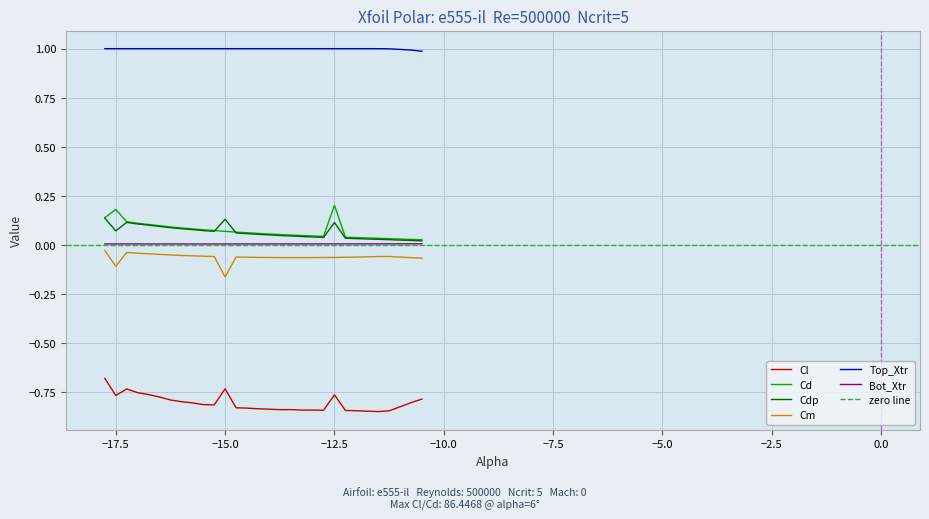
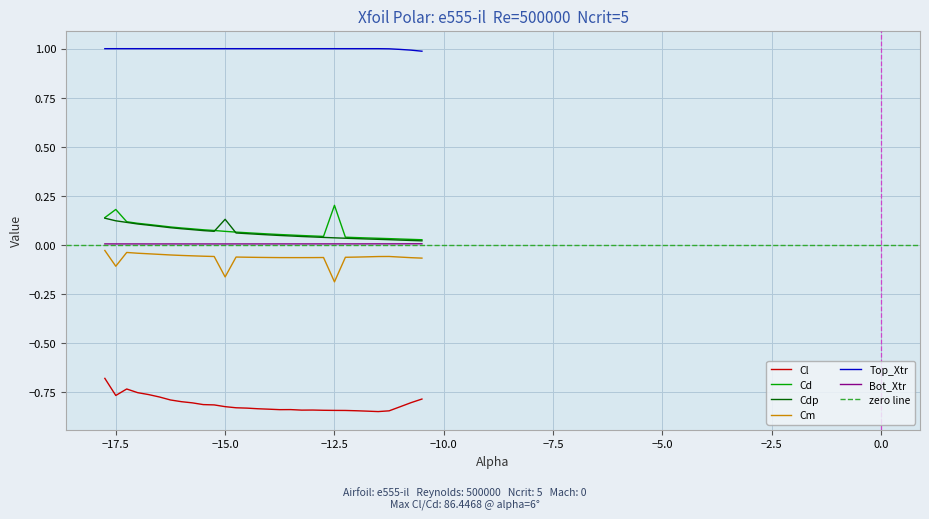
  {
    "Cl": {
      "−17.5": -0.77,
-     "−15.0": -0.73,
-     "−12.5": -0.76
+     "−15.0": -0.83,
+     "−12.5": -0.84
    },
    "Cd": {
      "−17.5": 0.18,
      "−15.0": 0.07,
      "−12.5": 0.20
    },
    "Cdp": {
-     "−17.5": 0.07,
+     "−17.5": 0.12,
      "−15.0": 0.13,
-     "−12.5": 0.11
+     "−12.5": 0.04
    },
    "Cm": {
      "−17.5": -0.11,
      "−15.0": -0.16,
-     "−12.5": -0.06
+     "−12.5": -0.19
    },
    "Top_Xtr": {
      "−17.5": 1.00,
      "−15.0": 1.00,
      "−12.5": 1.00
    },
    "Bot_Xtr": {
      "−17.5": 0.00,
      "−15.0": 0.00,
      "−12.5": 0.00
    }
  }
